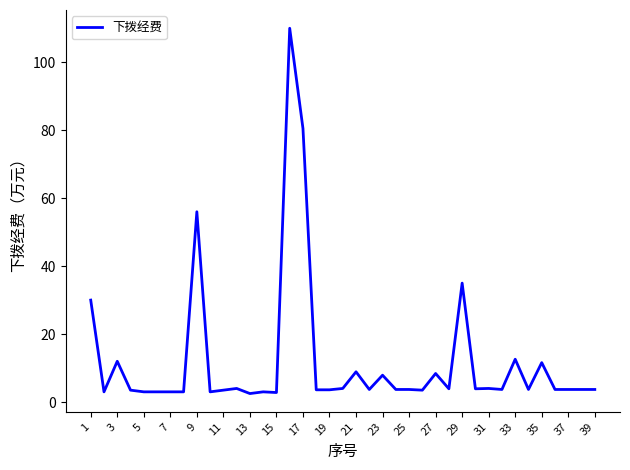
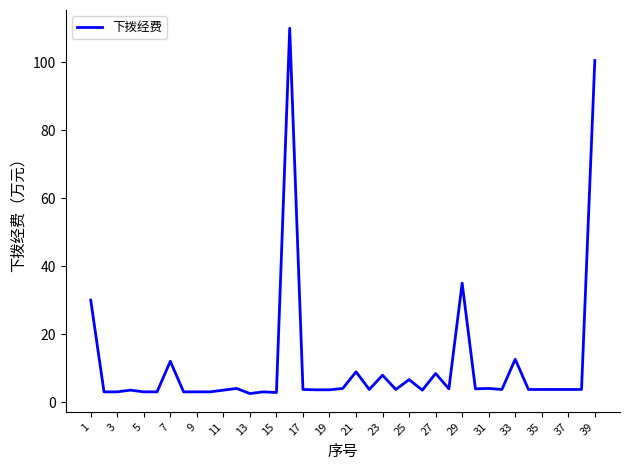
  {
    "1": 30,
-   "3": 12,
+   "3": 3,
    "5": 3,
-   "7": 3,
-   "9": 56,
+   "7": 12,
+   "9": 3,
    "11": 4,
    "13": 3,
    "15": 3,
-   "17": 81,
+   "17": 4,
    "19": 4,
    "21": 9,
    "23": 8,
-   "25": 4,
+   "25": 7,
    "27": 8,
    "29": 35,
    "31": 4,
    "33": 13,
-   "35": 12,
+   "35": 4,
    "37": 4,
-   "39": 4
+   "39": 101
  }
